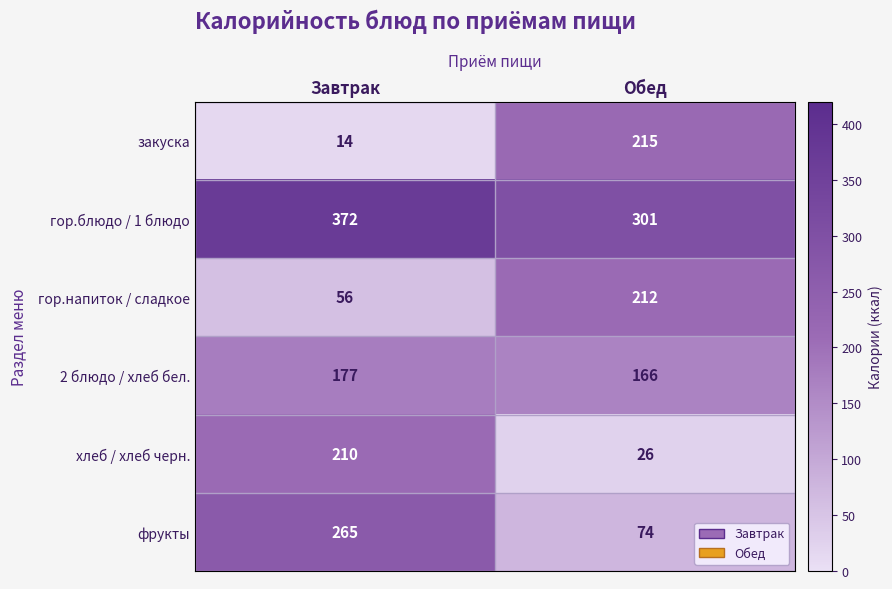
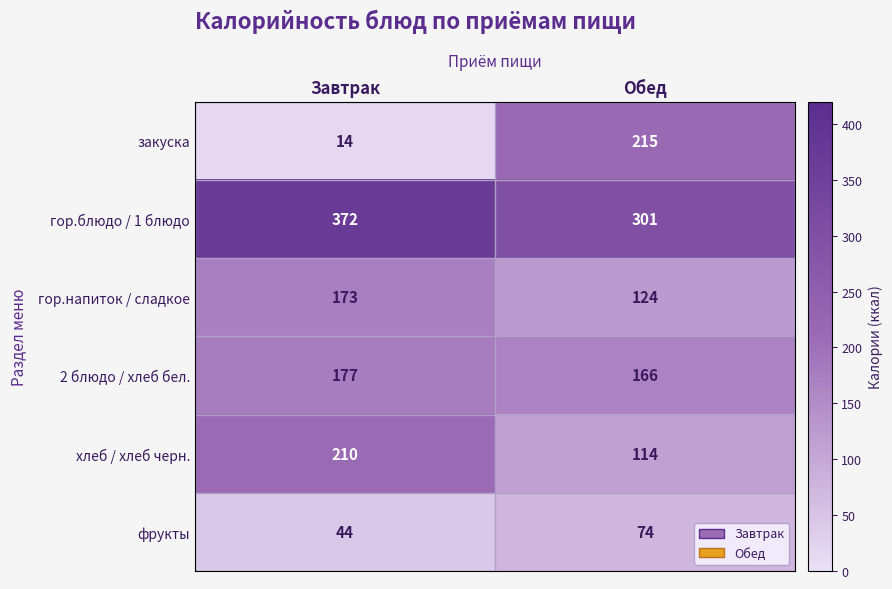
  {
    "закуска": {
      "Завтрак": 14,
      "Обед": 215
    },
    "гор.блюдо / 1 блюдо": {
      "Завтрак": 372,
      "Обед": 301
    },
    "гор.напиток / сладкое": {
-     "Завтрак": 56,
-     "Обед": 212
+     "Завтрак": 173,
+     "Обед": 124
    },
    "2 блюдо / хлеб бел.": {
      "Завтрак": 177,
      "Обед": 166
    },
    "хлеб / хлеб черн.": {
      "Завтрак": 210,
-     "Обед": 26
+     "Обед": 114
    },
    "фрукты": {
-     "Завтрак": 265,
+     "Завтрак": 44,
      "Обед": 74
    }
  }
